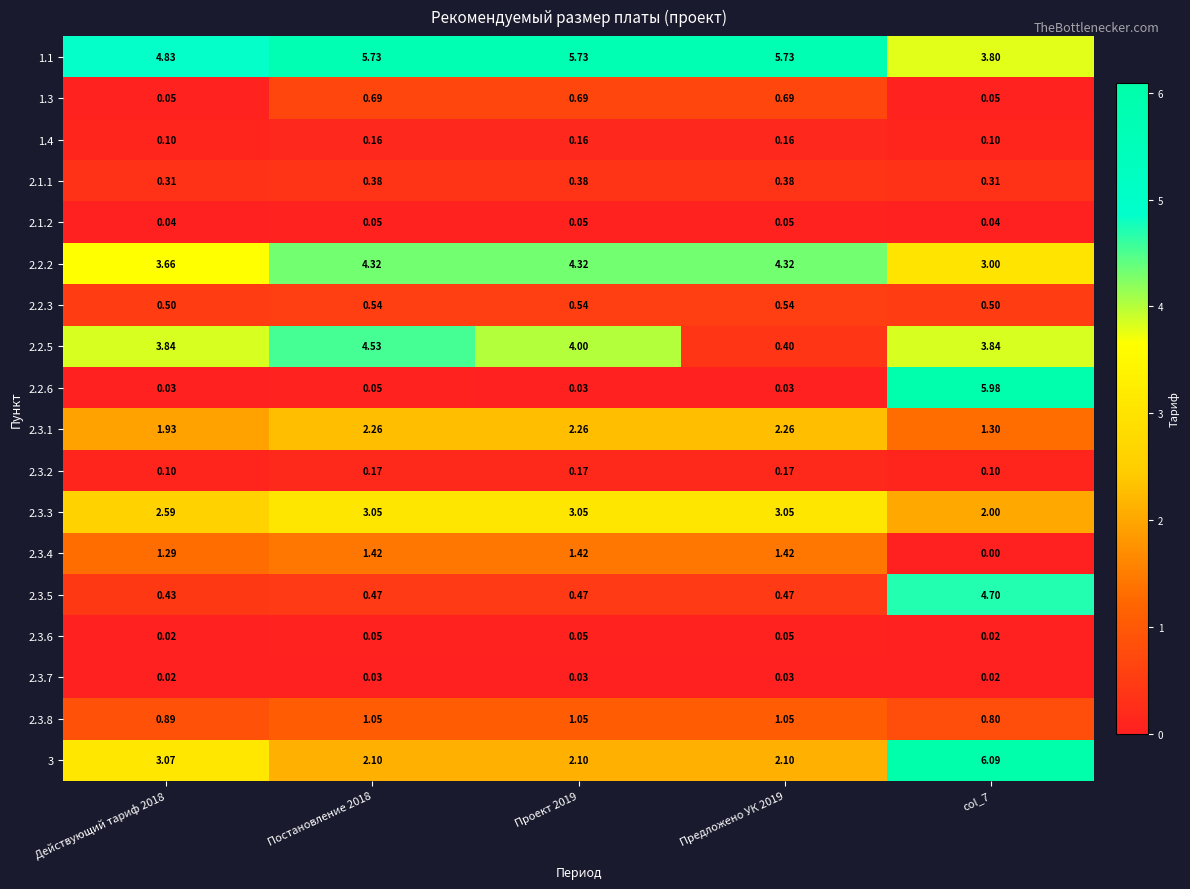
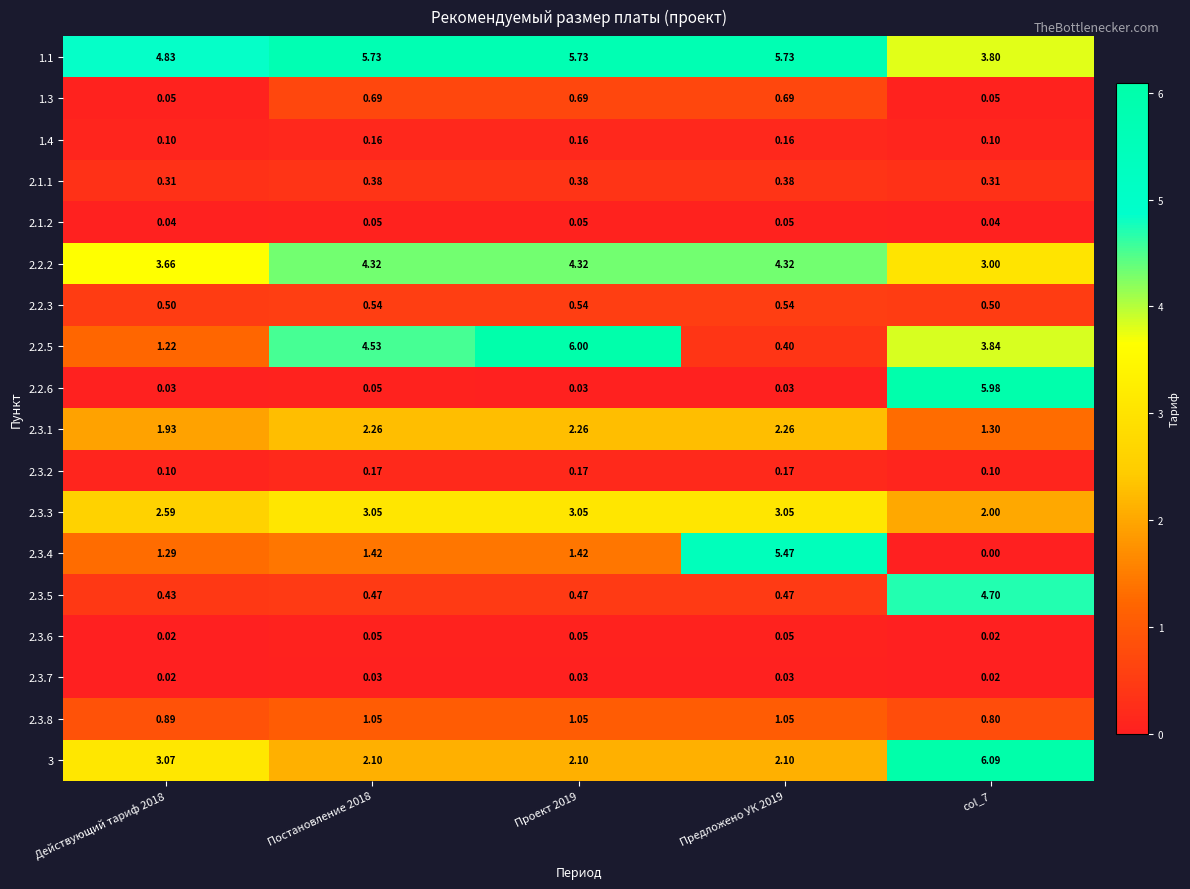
  {
    "1.1": {
      "Действующий тариф 2018": 4.83,
      "Постановление 2018": 5.73,
      "Проект 2019": 5.73,
      "Предложено УК 2019": 5.73,
      "col_7": 3.80
    },
    "1.3": {
      "Действующий тариф 2018": 0.05,
      "Постановление 2018": 0.69,
      "Проект 2019": 0.69,
      "Предложено УК 2019": 0.69,
      "col_7": 0.05
    },
    "1.4": {
      "Действующий тариф 2018": 0.10,
      "Постановление 2018": 0.16,
      "Проект 2019": 0.16,
      "Предложено УК 2019": 0.16,
      "col_7": 0.10
    },
    "2.1.1": {
      "Действующий тариф 2018": 0.31,
      "Постановление 2018": 0.38,
      "Проект 2019": 0.38,
      "Предложено УК 2019": 0.38,
      "col_7": 0.31
    },
    "2.1.2": {
      "Действующий тариф 2018": 0.04,
      "Постановление 2018": 0.05,
      "Проект 2019": 0.05,
      "Предложено УК 2019": 0.05,
      "col_7": 0.04
    },
    "2.2.2": {
      "Действующий тариф 2018": 3.66,
      "Постановление 2018": 4.32,
      "Проект 2019": 4.32,
      "Предложено УК 2019": 4.32,
      "col_7": 3.00
    },
    "2.2.3": {
      "Действующий тариф 2018": 0.50,
      "Постановление 2018": 0.54,
      "Проект 2019": 0.54,
      "Предложено УК 2019": 0.54,
      "col_7": 0.50
    },
    "2.2.5": {
-     "Действующий тариф 2018": 3.84,
+     "Действующий тариф 2018": 1.22,
      "Постановление 2018": 4.53,
-     "Проект 2019": 4.00,
+     "Проект 2019": 6.00,
      "Предложено УК 2019": 0.40,
      "col_7": 3.84
    },
    "2.2.6": {
      "Действующий тариф 2018": 0.03,
      "Постановление 2018": 0.05,
      "Проект 2019": 0.03,
      "Предложено УК 2019": 0.03,
      "col_7": 5.98
    },
    "2.3.1": {
      "Действующий тариф 2018": 1.93,
      "Постановление 2018": 2.26,
      "Проект 2019": 2.26,
      "Предложено УК 2019": 2.26,
      "col_7": 1.30
    },
    "2.3.2": {
      "Действующий тариф 2018": 0.10,
      "Постановление 2018": 0.17,
      "Проект 2019": 0.17,
      "Предложено УК 2019": 0.17,
      "col_7": 0.10
    },
    "2.3.3": {
      "Действующий тариф 2018": 2.59,
      "Постановление 2018": 3.05,
      "Проект 2019": 3.05,
      "Предложено УК 2019": 3.05,
      "col_7": 2.00
    },
    "2.3.4": {
      "Действующий тариф 2018": 1.29,
      "Постановление 2018": 1.42,
      "Проект 2019": 1.42,
-     "Предложено УК 2019": 1.42,
+     "Предложено УК 2019": 5.47,
      "col_7": 0.00
    },
    "2.3.5": {
      "Действующий тариф 2018": 0.43,
      "Постановление 2018": 0.47,
      "Проект 2019": 0.47,
      "Предложено УК 2019": 0.47,
      "col_7": 4.70
    },
    "2.3.6": {
      "Действующий тариф 2018": 0.02,
      "Постановление 2018": 0.05,
      "Проект 2019": 0.05,
      "Предложено УК 2019": 0.05,
      "col_7": 0.02
    },
    "2.3.7": {
      "Действующий тариф 2018": 0.02,
      "Постановление 2018": 0.03,
      "Проект 2019": 0.03,
      "Предложено УК 2019": 0.03,
      "col_7": 0.02
    },
    "2.3.8": {
      "Действующий тариф 2018": 0.89,
      "Постановление 2018": 1.05,
      "Проект 2019": 1.05,
      "Предложено УК 2019": 1.05,
      "col_7": 0.80
    },
    "3": {
      "Действующий тариф 2018": 3.07,
      "Постановление 2018": 2.10,
      "Проект 2019": 2.10,
      "Предложено УК 2019": 2.10,
      "col_7": 6.09
    }
  }
